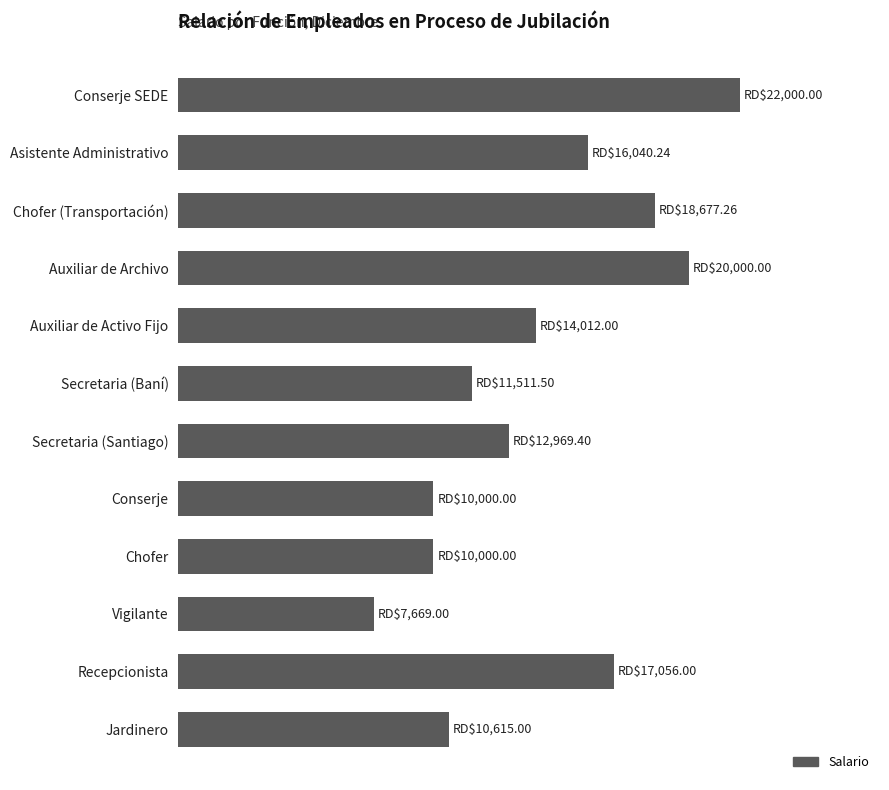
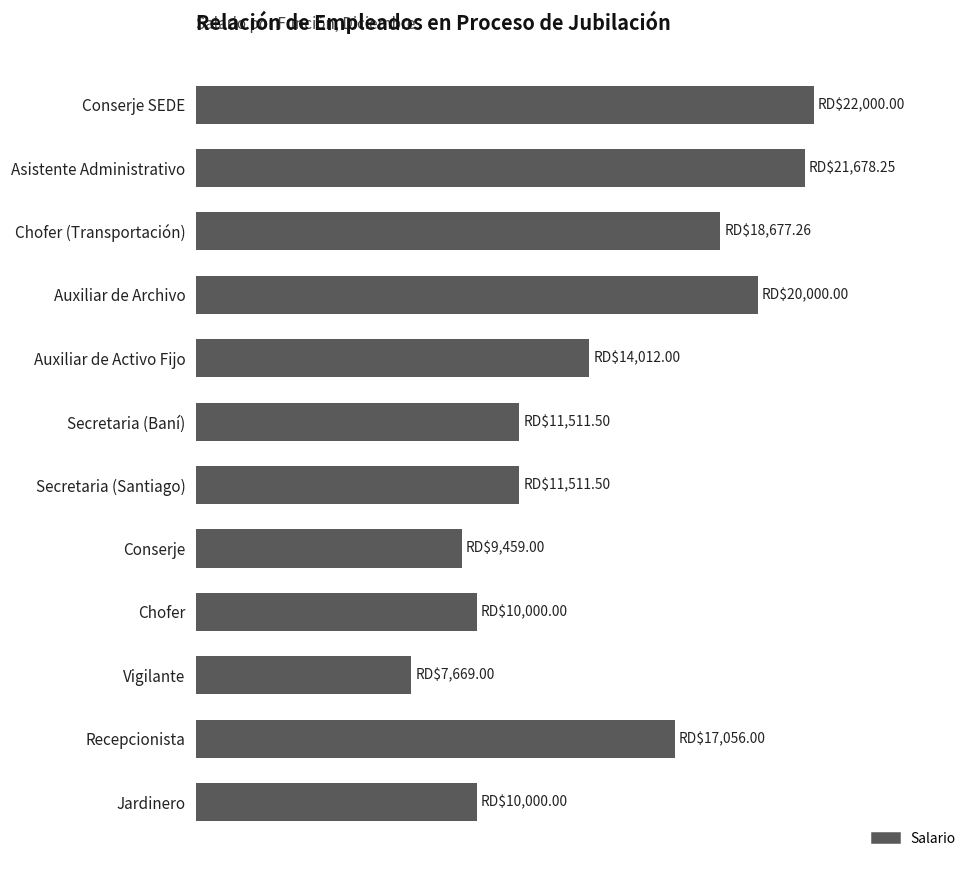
  {
    "Conserje SEDE": "$22,000.00",
-   "Asistente Administrativo": "$16,040.24",
+   "Asistente Administrativo": "$21,678.25",
    "Chofer (Transportación)": "$18,677.26",
    "Auxiliar de Archivo": "$20,000.00",
    "Auxiliar de Activo Fijo": "$14,012.00",
    "Secretaria (Baní)": "$11,511.50",
-   "Secretaria (Santiago)": "$12,969.40",
-   "Conserje": "$10,000.00",
+   "Secretaria (Santiago)": "$11,511.50",
+   "Conserje": "$9,459.00",
    "Chofer": "$10,000.00",
    "Vigilante": "$7,669.00",
    "Recepcionista": "$17,056.00",
-   "Jardinero": "$10,615.00"
+   "Jardinero": "$10,000.00"
  }
